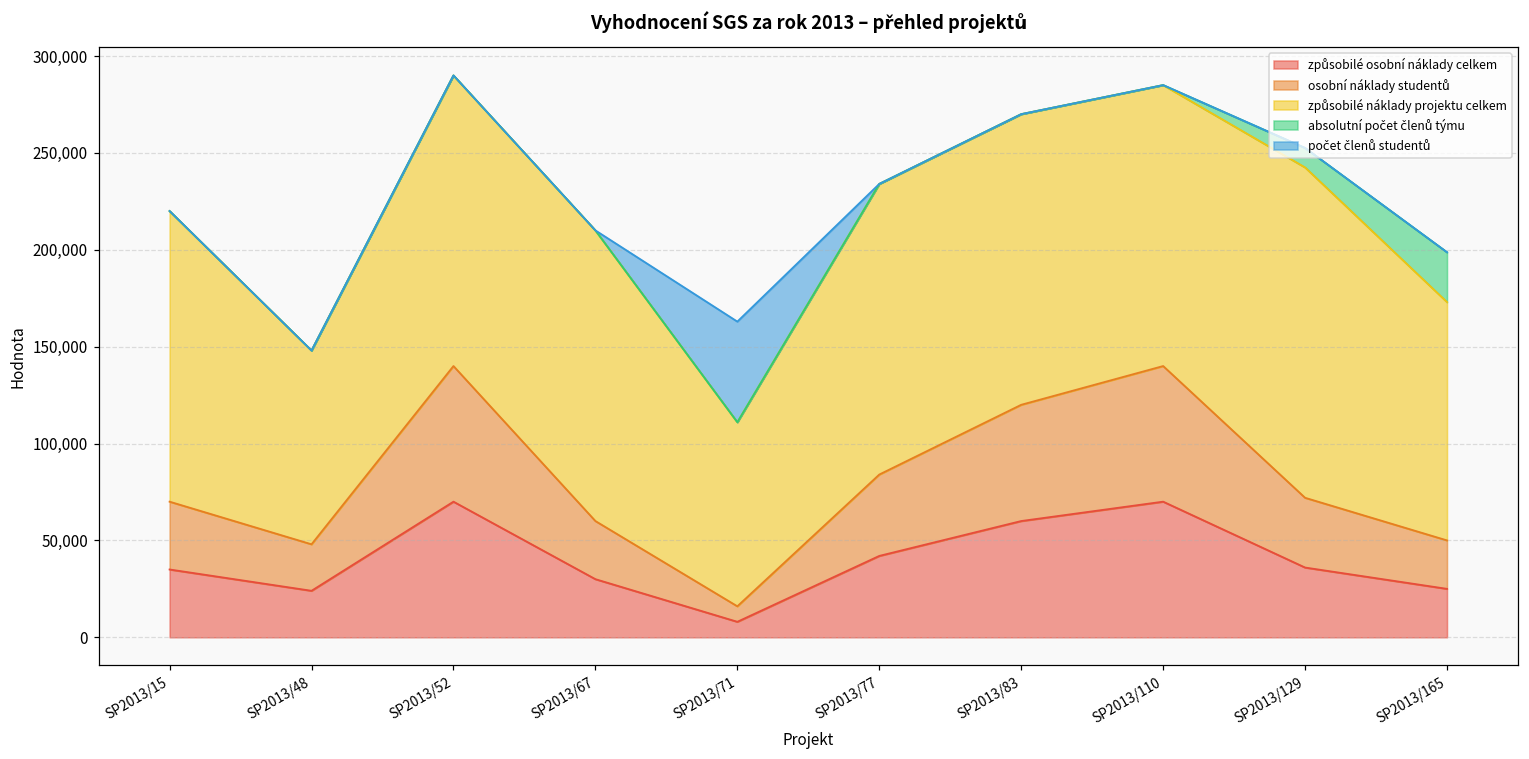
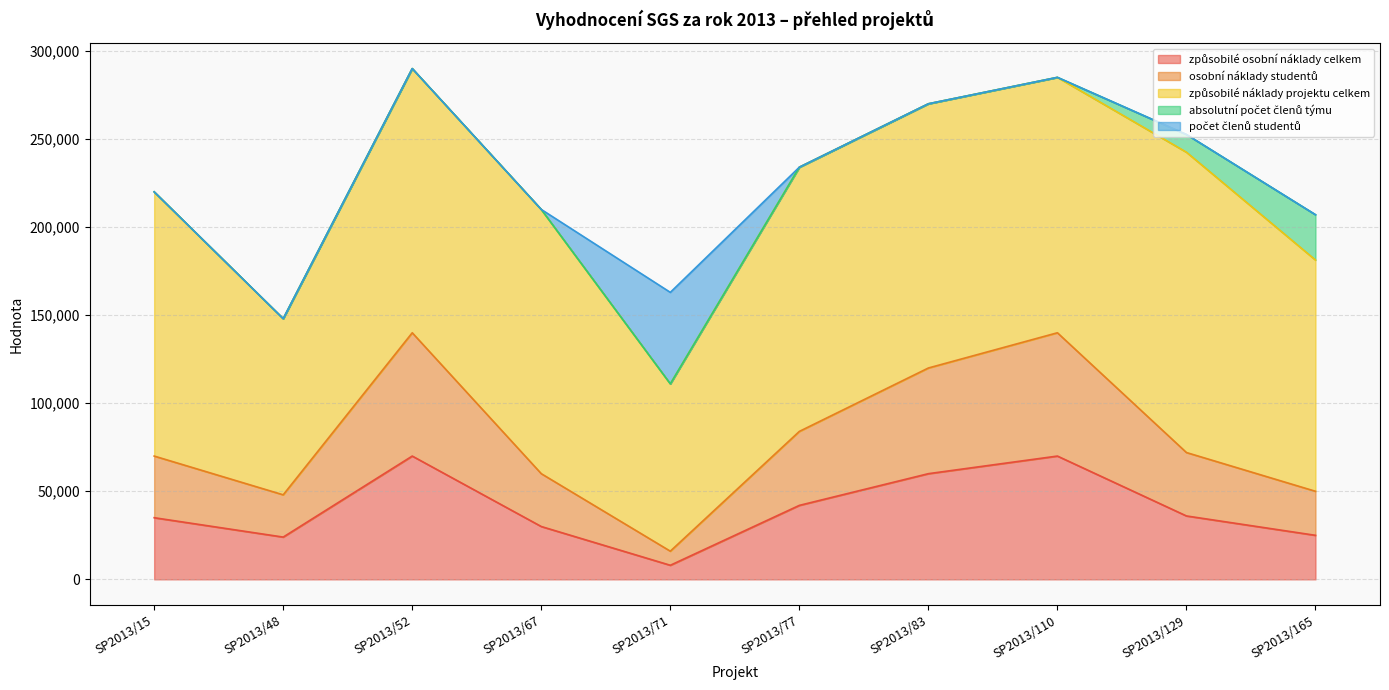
  {
    "způsobilé náklady projektu celkem": {
      "SP2013/129": "171,000",
-     "SP2013/165": "123,000"
+     "SP2013/165": "131,000"
    },
    "počet členů studentů": {
      "SP2013/71": "52,000"
    }
  }
